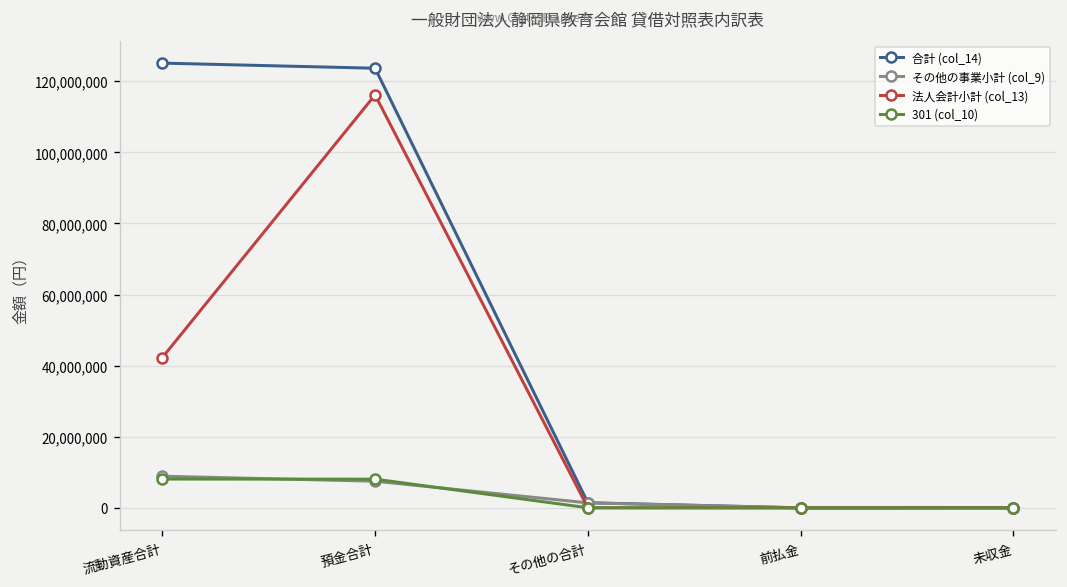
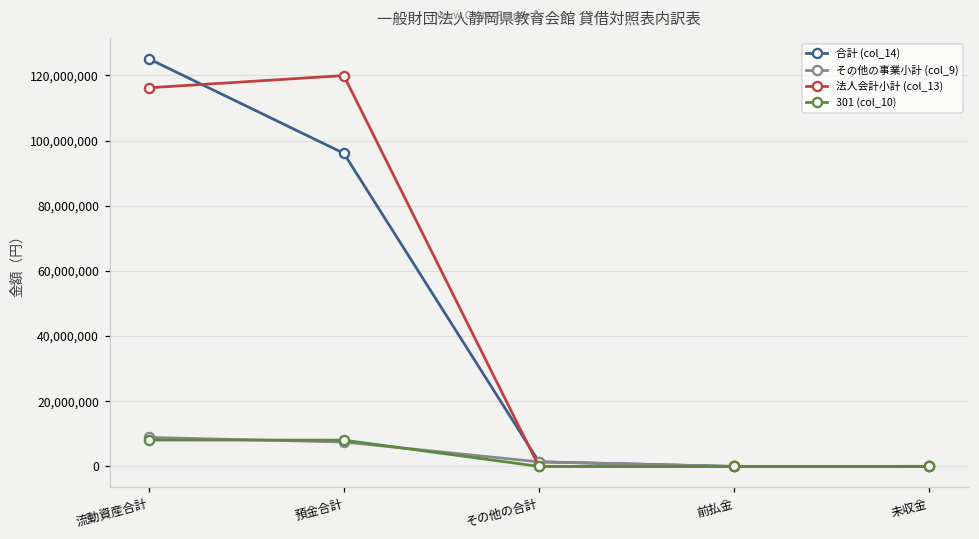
  {
    "合計 (col_14)": {
      "流動資産合計": "125,000,000",
-     "預金合計": "124,000,000"
+     "預金合計": "96,000,000"
    },
    "法人会計小計 (col_13)": {
-     "流動資産合計": "42,000,000",
-     "預金合計": "116,000,000"
+     "流動資産合計": "116,000,000",
+     "預金合計": "120,000,000"
    }
  }
